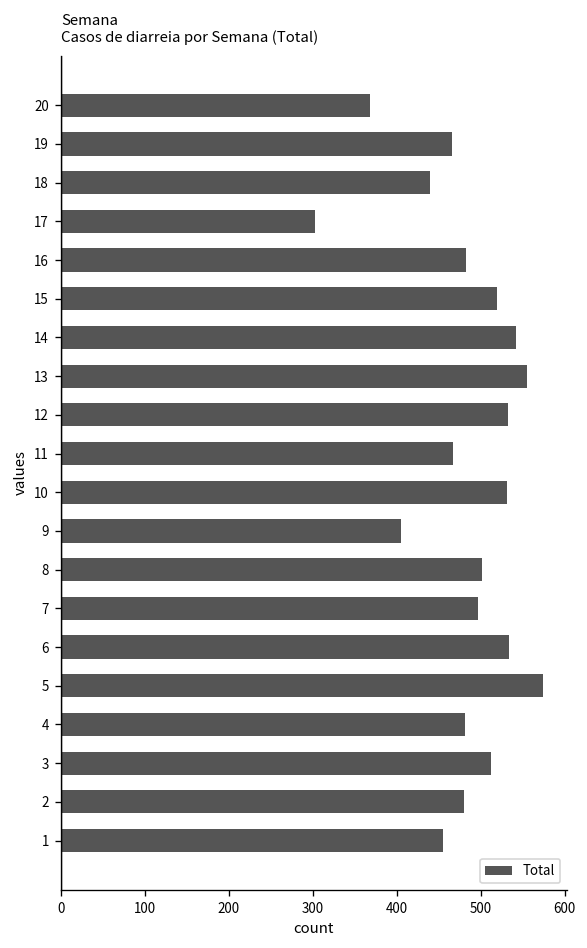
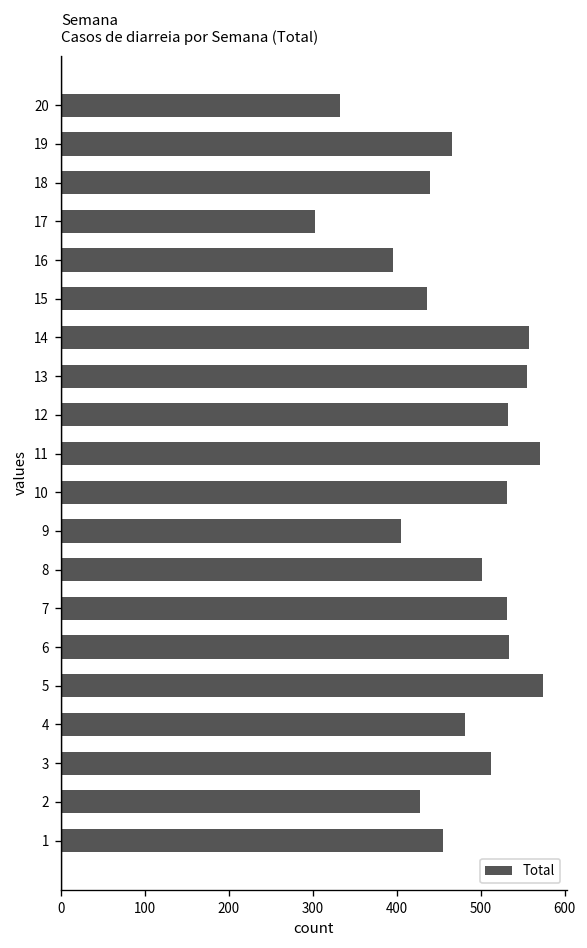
  {
-   "20": 370,
+   "20": 330,
    "19": 470,
    "18": 440,
    "17": 300,
-   "16": 480,
-   "15": 520,
-   "14": 540,
+   "16": 400,
+   "15": 440,
+   "14": 560,
    "13": 560,
    "12": 530,
-   "11": 470,
+   "11": 570,
    "10": 530,
    "9": 410,
    "8": 500,
-   "7": 500,
+   "7": 530,
    "6": 530,
    "5": 570,
    "4": 480,
    "3": 510,
-   "2": 480,
+   "2": 430,
    "1": 460
  }
